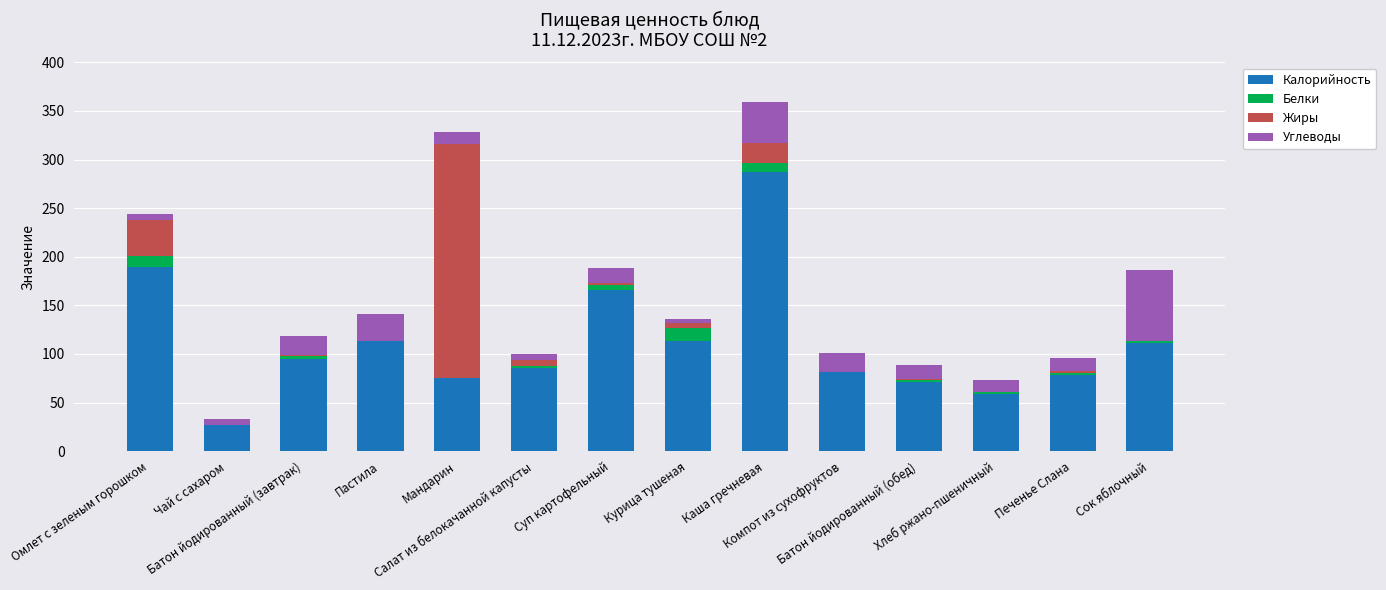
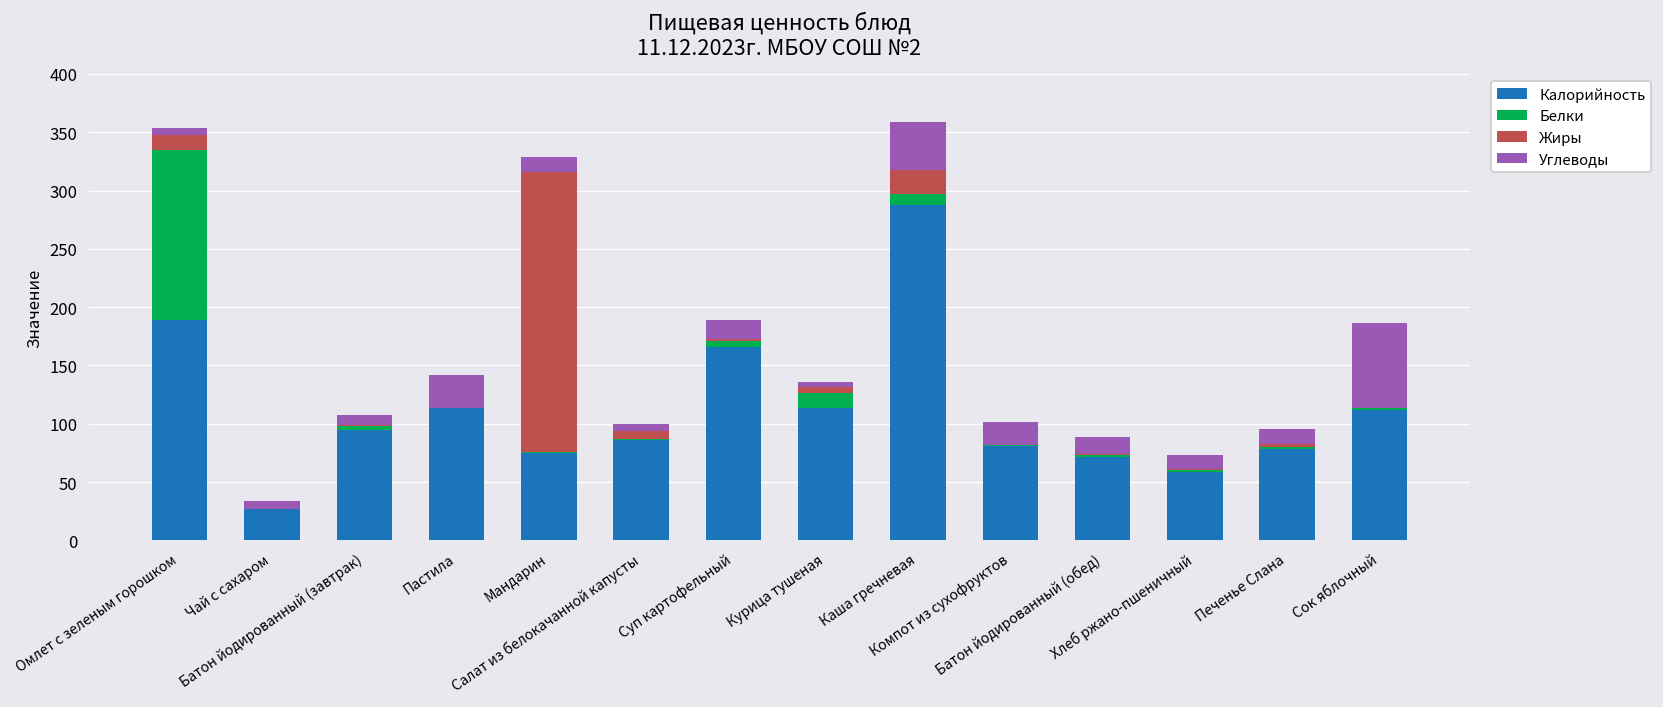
  {
    "Калорийность": {
      "Омлет с зеленым горошком": 190,
      "Чай с сахаром": 30,
      "Батон йодированный (завтрак)": 100,
      "Пастила": 110,
      "Мандарин": 80,
      "Салат из белокачанной капусты": 90,
      "Суп картофельный": 170,
      "Курица тушеная": 110,
      "Каша гречневая": 290,
      "Компот из сухофруктов": 80,
      "Батон йодированный (обед)": 70,
      "Хлеб ржано-пшеничный": 60,
      "Печенье Слана": 80,
      "Сок яблочный": 110
    },
    "Белки": {
-     "Омлет с зеленым горошком": 10,
+     "Омлет с зеленым горошком": 150,
      "Батон йодированный (завтрак)": 0,
      "Суп картофельный": 0,
      "Курица тушеная": 10,
      "Каша гречневая": 10
    },
    "Жиры": {
-     "Омлет с зеленым горошком": 40,
+     "Омлет с зеленым горошком": 10,
      "Чай с сахаром": 0,
      "Пастила": 0,
      "Мандарин": 240,
      "Салат из белокачанной капусты": 10,
      "Курица тушеная": 10,
      "Каша гречневая": 20,
      "Компот из сухофруктов": 0
    },
    "Углеводы": {
      "Омлет с зеленым горошком": 10,
      "Чай с сахаром": 10,
-     "Батон йодированный (завтрак)": 20,
+     "Батон йодированный (завтрак)": 10,
      "Пастила": 30,
      "Мандарин": 10,
      "Салат из белокачанной капусты": 10,
      "Суп картофельный": 20,
      "Курица тушеная": 0,
      "Каша гречневая": 40,
      "Компот из сухофруктов": 20,
      "Батон йодированный (обед)": 10,
      "Хлеб ржано-пшеничный": 10,
      "Печенье Слана": 10,
      "Сок яблочный": 70
    }
  }
